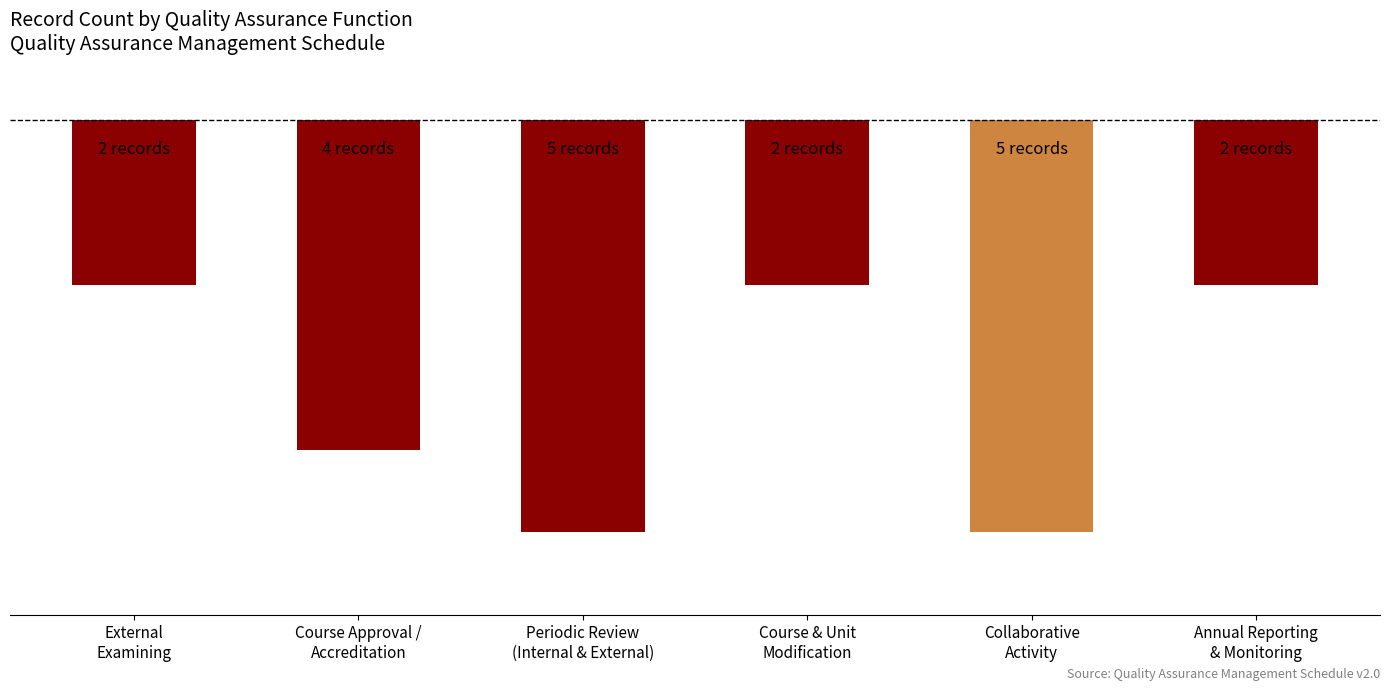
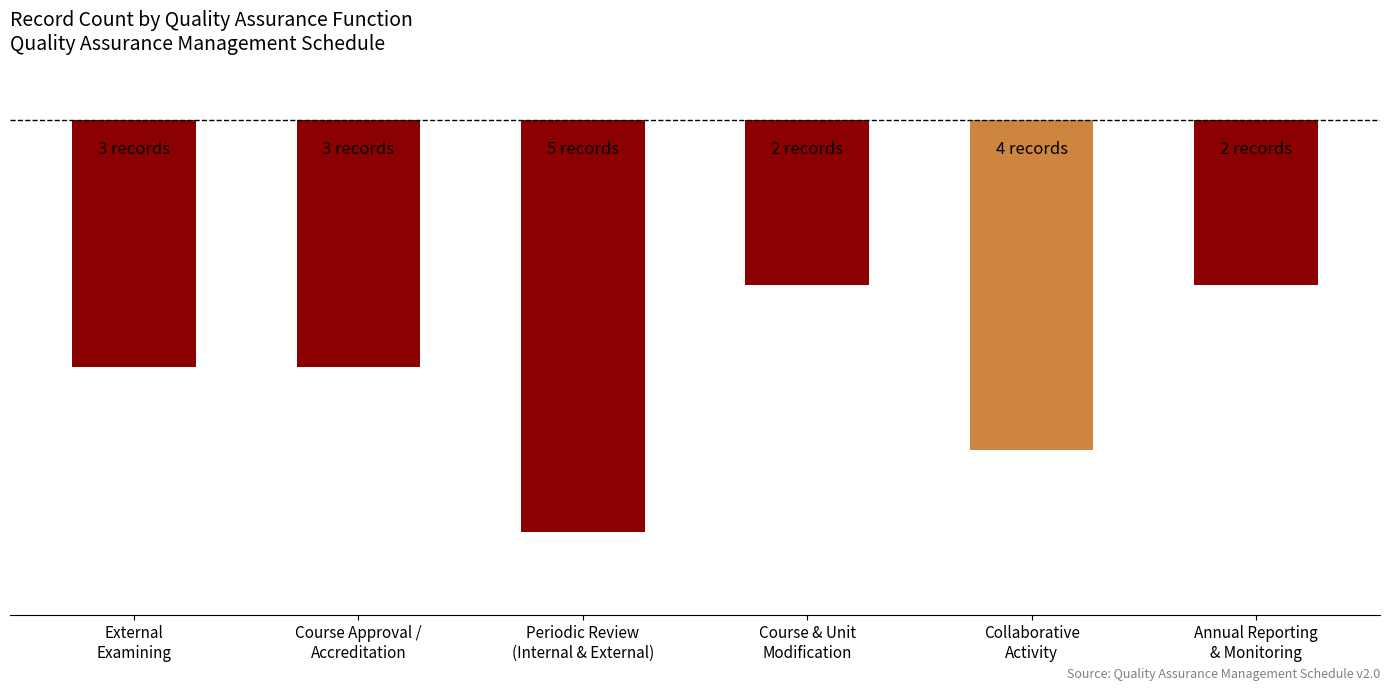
  {
-   "External Examining": 2,
-   "Course Approval / Accreditation": 4,
-   "Collaborative Activity": 5
+   "External Examining": 3,
+   "Course Approval / Accreditation": 3,
+   "Collaborative Activity": 4
  }
